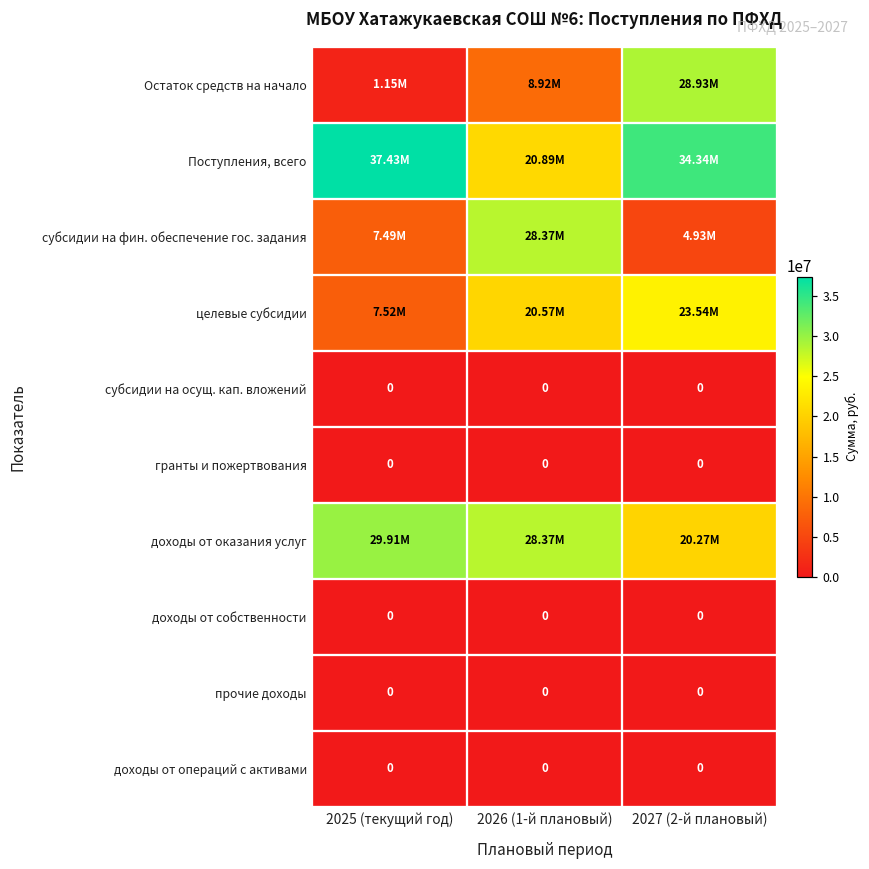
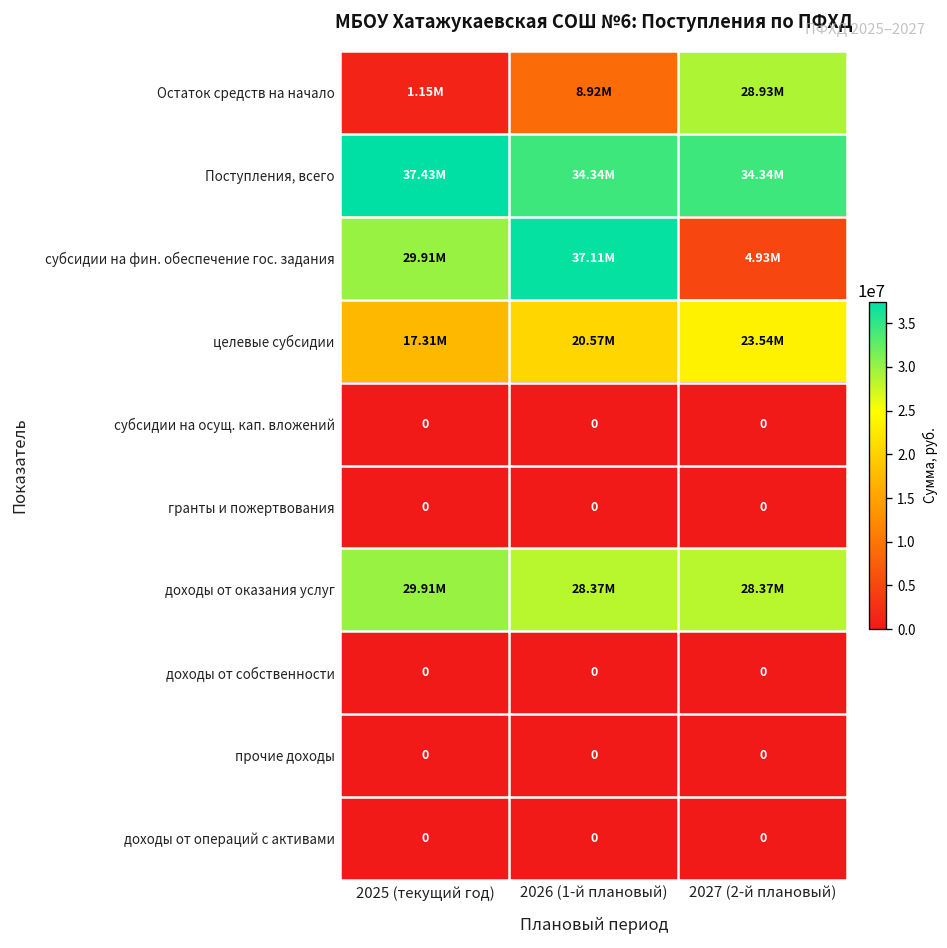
  {
    "Остаток средств на начало": {
      "2025 (текущий год)": "1.15M",
      "2026 (1-й плановый)": "8.92M",
      "2027 (2-й плановый)": "28.93M"
    },
    "Поступления, всего": {
      "2025 (текущий год)": "37.43M",
-     "2026 (1-й плановый)": "20.89M",
+     "2026 (1-й плановый)": "34.34M",
      "2027 (2-й плановый)": "34.34M"
    },
    "субсидии на фин. обеспечение гос. задания": {
-     "2025 (текущий год)": "7.49M",
-     "2026 (1-й плановый)": "28.37M",
+     "2025 (текущий год)": "29.91M",
+     "2026 (1-й плановый)": "37.11M",
      "2027 (2-й плановый)": "4.93M"
    },
    "целевые субсидии": {
-     "2025 (текущий год)": "7.52M",
+     "2025 (текущий год)": "17.31M",
      "2026 (1-й плановый)": "20.57M",
      "2027 (2-й плановый)": "23.54M"
    },
    "субсидии на осущ. кап. вложений": {
      "2025 (текущий год)": "0",
      "2026 (1-й плановый)": "0",
      "2027 (2-й плановый)": "0"
    },
    "гранты и пожертвования": {
      "2025 (текущий год)": "0",
      "2026 (1-й плановый)": "0",
      "2027 (2-й плановый)": "0"
    },
    "доходы от оказания услуг": {
      "2025 (текущий год)": "29.91M",
      "2026 (1-й плановый)": "28.37M",
-     "2027 (2-й плановый)": "20.27M"
+     "2027 (2-й плановый)": "28.37M"
    },
    "доходы от собственности": {
      "2025 (текущий год)": "0",
      "2026 (1-й плановый)": "0",
      "2027 (2-й плановый)": "0"
    },
    "прочие доходы": {
      "2025 (текущий год)": "0",
      "2026 (1-й плановый)": "0",
      "2027 (2-й плановый)": "0"
    },
    "доходы от операций с активами": {
      "2025 (текущий год)": "0",
      "2026 (1-й плановый)": "0",
      "2027 (2-й плановый)": "0"
    }
  }
